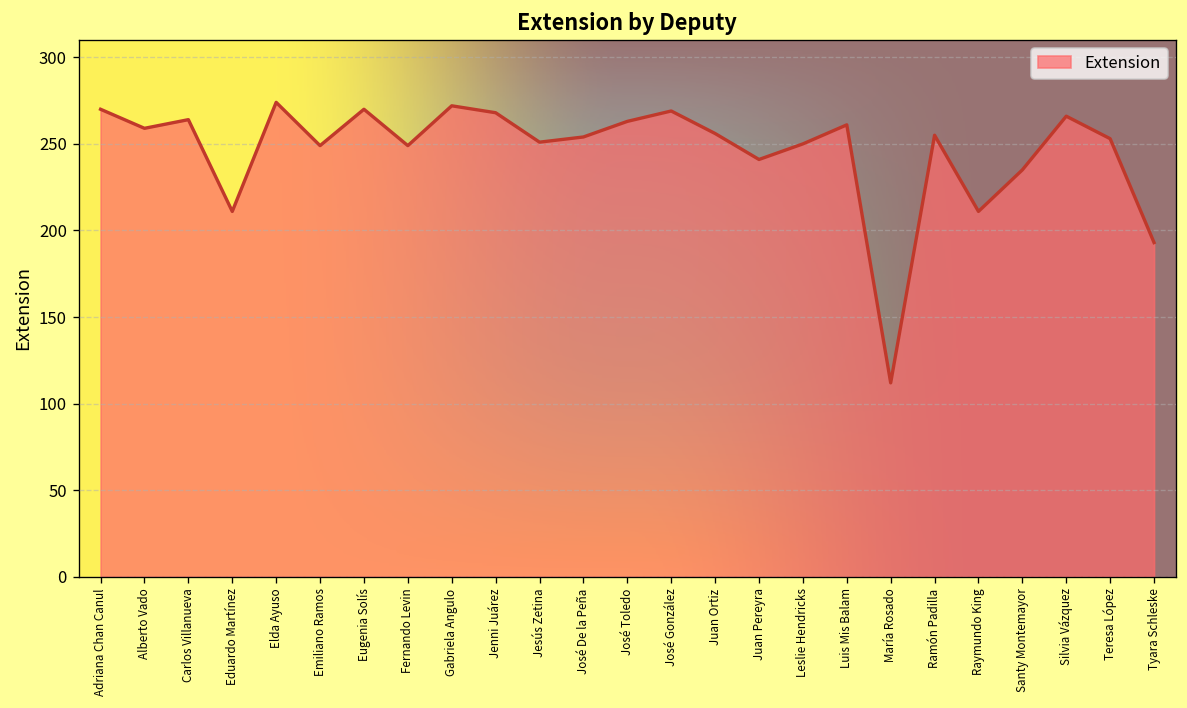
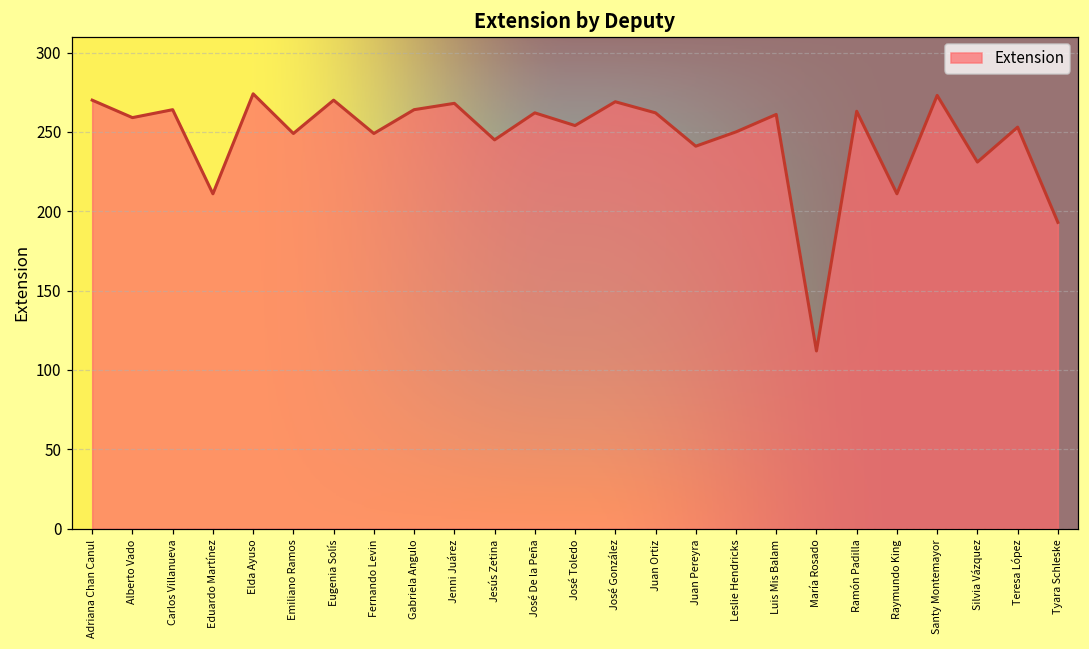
  {
    "Adriana Chan Canul": 270,
    "Alberto Vado": 259,
    "Carlos Villanueva": 264,
    "Eduardo Martínez": 211,
    "Elda Ayuso": 274,
    "Emiliano Ramos": 249,
    "Eugenia Solís": 270,
    "Fernando Levin": 249,
-   "Gabriela Angulo": 272,
+   "Gabriela Angulo": 264,
    "Jenni Juárez": 268,
-   "Jesús Zetina": 251,
-   "José De la Peña": 254,
-   "José Toledo": 263,
+   "Jesús Zetina": 245,
+   "José De la Peña": 262,
+   "José Toledo": 254,
    "José González": 269,
-   "Juan Ortiz": 256,
+   "Juan Ortiz": 262,
    "Juan Pereyra": 241,
    "Leslie Hendricks": 250,
    "Luis Mis Balam": 261,
    "María Rosado": 112,
-   "Ramón Padilla": 255,
+   "Ramón Padilla": 263,
    "Raymundo King": 211,
-   "Santy Montemayor": 235,
-   "Silvia Vázquez": 266,
+   "Santy Montemayor": 273,
+   "Silvia Vázquez": 231,
    "Teresa López": 253,
    "Tyara Schleske": 193
  }
